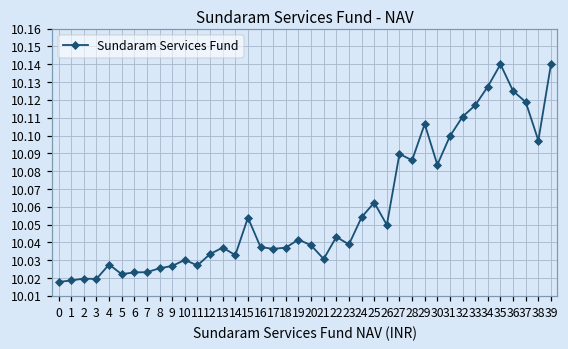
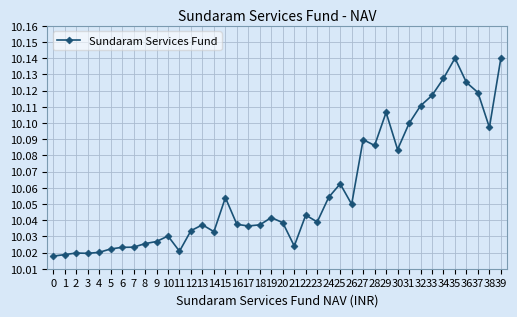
  {
    "0": 10.018,
    "1": 10.019,
    "2": 10.020,
    "3": 10.020,
-   "4": 10.028,
+   "4": 10.020,
    "5": 10.022,
    "6": 10.023,
    "7": 10.023,
    "8": 10.026,
    "9": 10.027,
    "10": 10.030,
-   "11": 10.027,
+   "11": 10.021,
    "12": 10.034,
    "13": 10.037,
    "14": 10.033,
    "15": 10.054,
    "16": 10.037,
    "17": 10.036,
    "18": 10.037,
    "19": 10.042,
    "20": 10.038,
-   "21": 10.031,
+   "21": 10.024,
    "22": 10.043,
    "23": 10.039,
    "24": 10.054,
    "25": 10.062,
    "26": 10.050,
    "27": 10.090,
    "28": 10.086,
    "29": 10.107,
    "30": 10.084,
    "31": 10.100,
    "32": 10.111,
    "33": 10.117,
    "34": 10.128,
    "35": 10.140,
    "36": 10.125,
    "37": 10.119,
    "38": 10.097,
    "39": 10.140
  }
